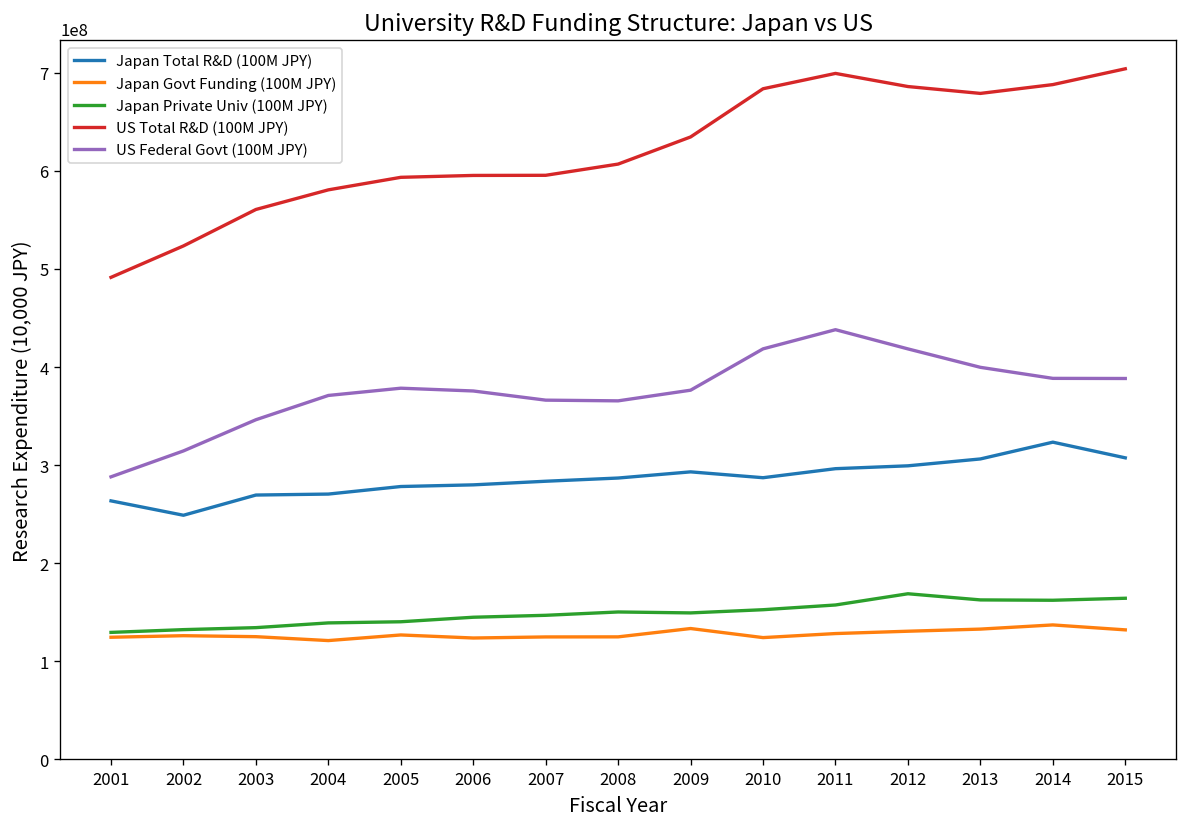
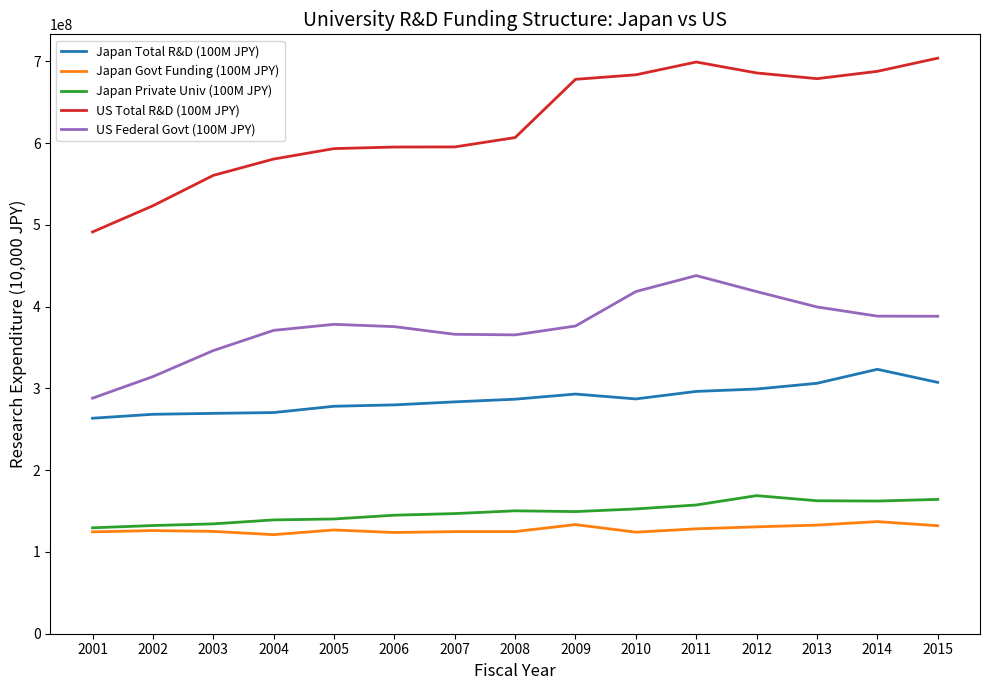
  {
    "Japan Total R&D (100M JPY)": {
      "2001": 260000000,
-     "2002": 250000000,
+     "2002": 270000000,
      "2003": 270000000,
      "2004": 270000000,
      "2005": 280000000,
      "2006": 280000000,
      "2007": 280000000,
      "2008": 290000000,
      "2009": 290000000,
      "2010": 290000000,
      "2011": 300000000,
      "2012": 300000000,
      "2013": 310000000,
      "2014": 320000000,
      "2015": 310000000
    },
    "Japan Govt Funding (100M JPY)": {
      "2001": 120000000,
      "2002": 130000000,
      "2003": 130000000,
      "2004": 120000000,
      "2005": 130000000,
      "2006": 120000000,
      "2007": 120000000,
      "2008": 120000000,
      "2009": 130000000,
      "2010": 120000000,
      "2011": 130000000,
      "2012": 130000000,
      "2013": 130000000,
      "2014": 140000000,
      "2015": 130000000
    },
    "Japan Private Univ (100M JPY)": {
      "2001": 130000000,
      "2002": 130000000,
      "2003": 130000000,
      "2004": 140000000,
      "2005": 140000000,
      "2006": 140000000,
      "2007": 150000000,
      "2008": 150000000,
      "2009": 150000000,
      "2010": 150000000,
      "2011": 160000000,
      "2012": 170000000,
      "2013": 160000000,
      "2014": 160000000,
      "2015": 160000000
    },
    "US Total R&D (100M JPY)": {
      "2001": 490000000,
      "2002": 520000000,
      "2003": 560000000,
      "2004": 580000000,
      "2005": 590000000,
      "2006": 600000000,
      "2007": 600000000,
      "2008": 610000000,
-     "2009": 630000000,
+     "2009": 680000000,
      "2010": 680000000,
      "2011": 700000000,
      "2012": 690000000,
      "2013": 680000000,
      "2014": 690000000,
      "2015": 700000000
    },
    "US Federal Govt (100M JPY)": {
      "2001": 290000000,
      "2002": 310000000,
      "2003": 350000000,
      "2004": 370000000,
      "2005": 380000000,
      "2006": 380000000,
      "2007": 370000000,
      "2008": 370000000,
      "2009": 380000000,
      "2010": 420000000,
      "2011": 440000000,
      "2012": 420000000,
      "2013": 400000000,
      "2014": 390000000,
      "2015": 390000000
    }
  }
